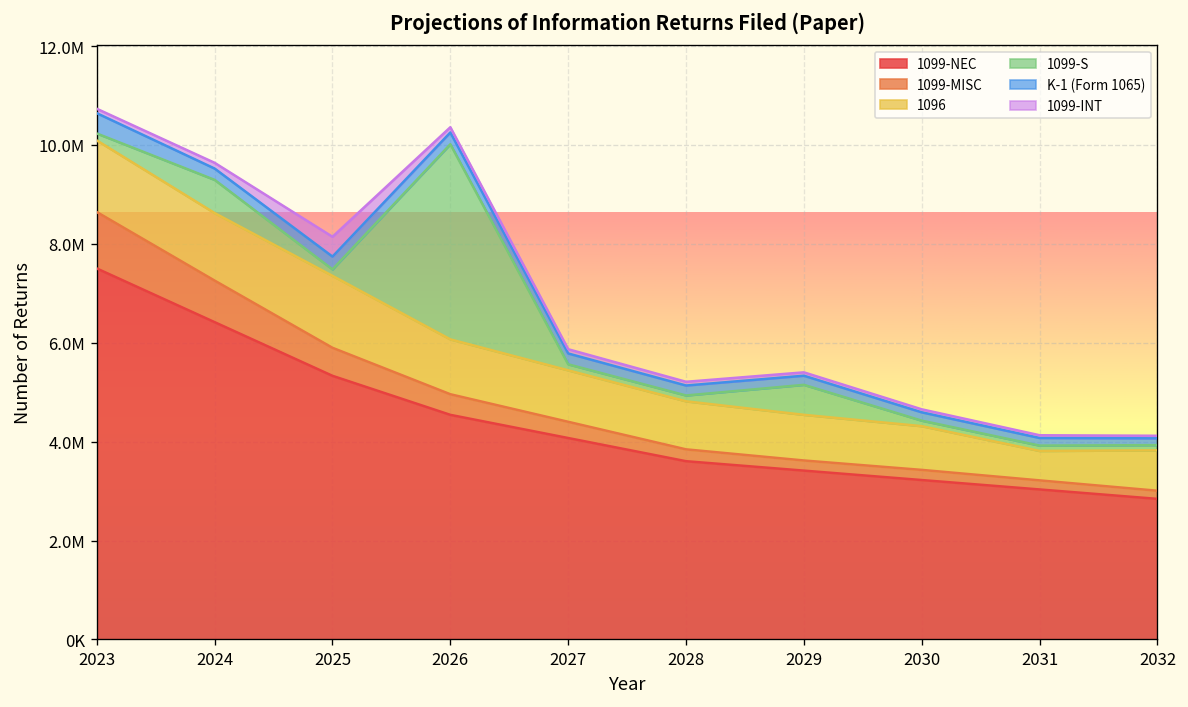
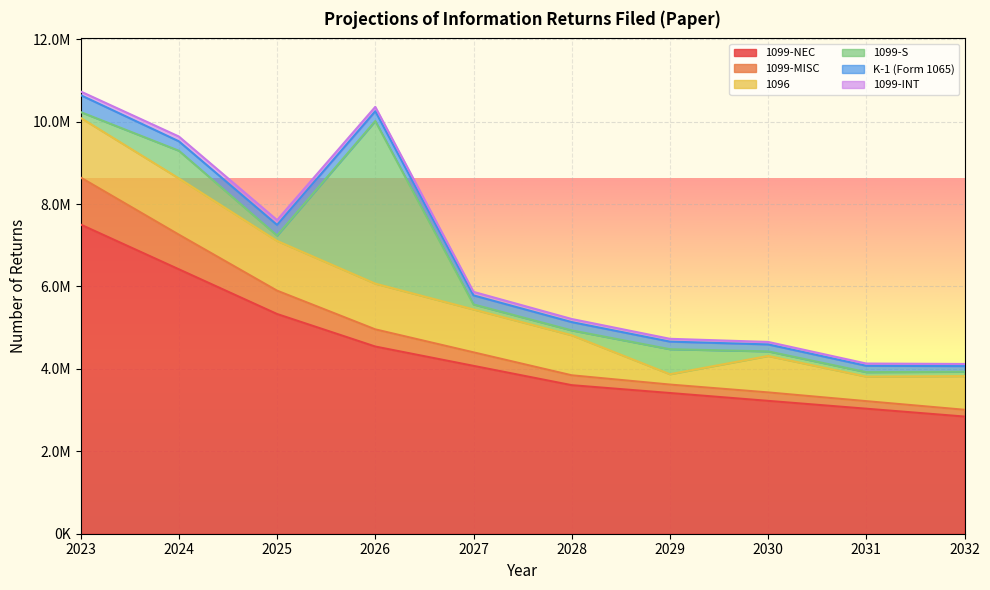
  {
    "1096": {
      "2023": 1400000,
      "2024": 1400000,
-     "2025": 1500000,
+     "2025": 1200000,
      "2026": 1100000,
      "2027": 1000000,
      "2028": 1000000,
-     "2029": 900000,
+     "2029": 300000,
      "2030": 900000,
      "2031": 600000,
      "2032": 800000
    },
    "1099-S": {
      "2023": 100000,
      "2024": 700000,
      "2025": 100000,
      "2026": 3900000,
      "2027": 100000,
      "2028": 100000,
      "2029": 600000,
      "2030": 100000,
      "2031": 100000,
      "2032": 100000
    },
    "K-1 (Form 1065)": {
      "2023": 400000,
      "2024": 200000,
      "2025": 300000,
      "2026": 200000,
      "2027": 200000,
      "2028": 200000,
      "2029": 200000
    },
    "1099-INT": {
      "2023": 100000,
      "2024": 100000,
-     "2025": 400000,
+     "2025": 100000,
      "2026": 100000,
      "2027": 100000,
      "2028": 100000,
      "2029": 100000
    }
  }
